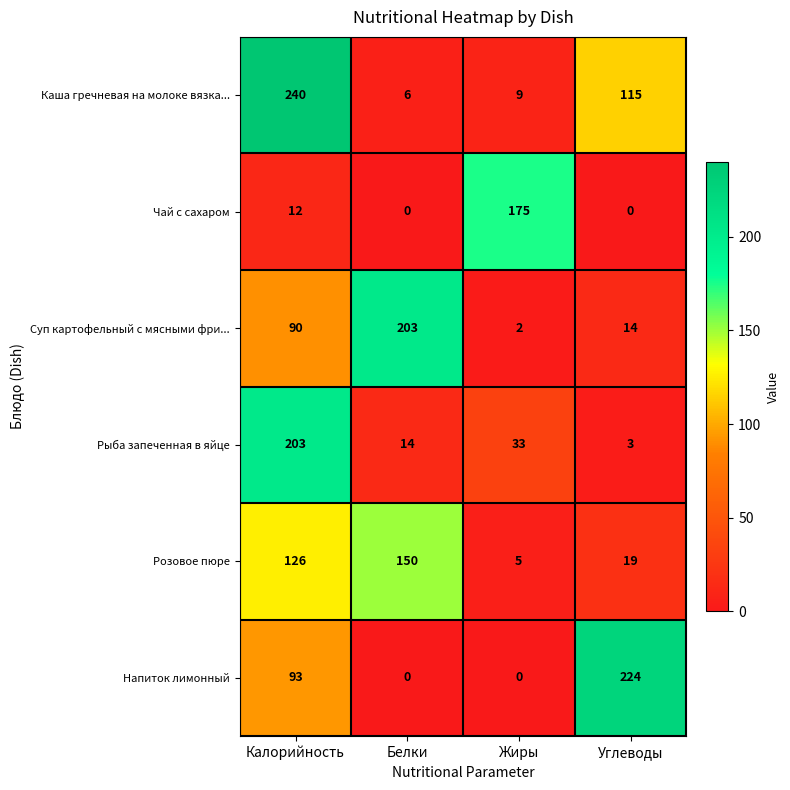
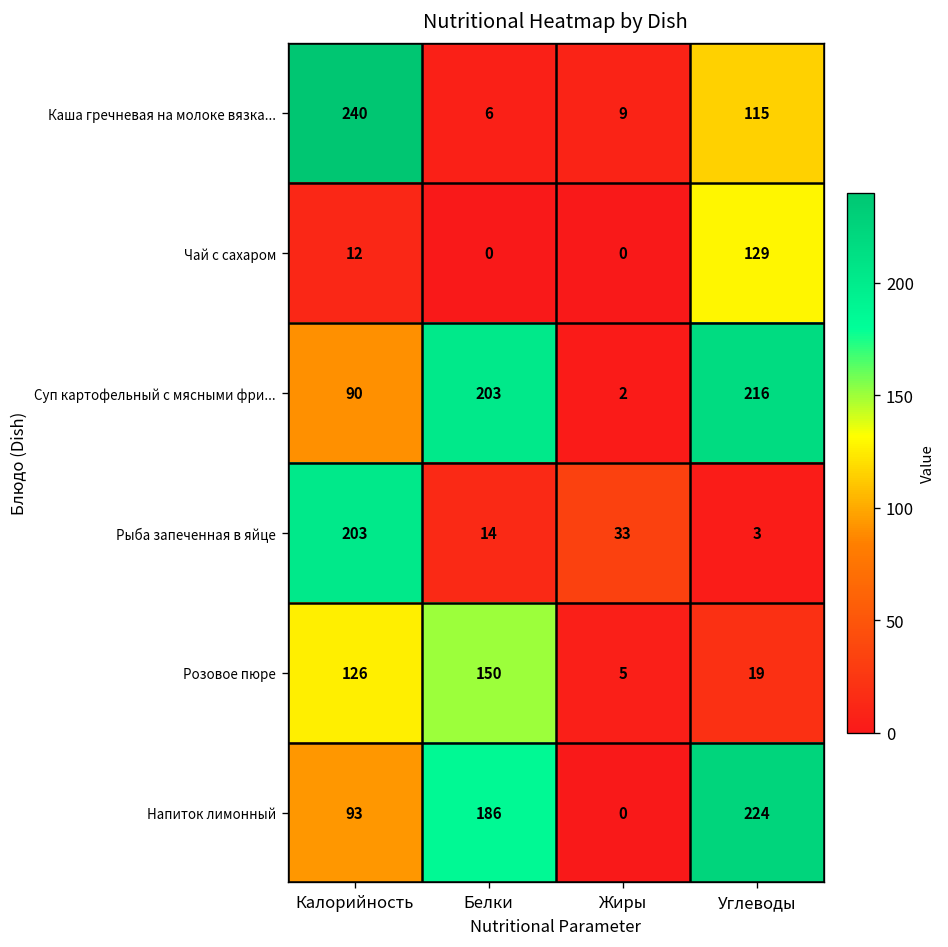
  {
    "Каша гречневая на молоке вязка...": {
      "Калорийность": 240,
      "Белки": 6,
      "Жиры": 9,
      "Углеводы": 115
    },
    "Чай с сахаром": {
      "Калорийность": 12,
      "Белки": 0,
-     "Жиры": 175,
-     "Углеводы": 0
+     "Жиры": 0,
+     "Углеводы": 129
    },
    "Суп картофельный с мясными фри...": {
      "Калорийность": 90,
      "Белки": 203,
      "Жиры": 2,
-     "Углеводы": 14
+     "Углеводы": 216
    },
    "Рыба запеченная в яйце": {
      "Калорийность": 203,
      "Белки": 14,
      "Жиры": 33,
      "Углеводы": 3
    },
    "Розовое пюре": {
      "Калорийность": 126,
      "Белки": 150,
      "Жиры": 5,
      "Углеводы": 19
    },
    "Напиток лимонный": {
      "Калорийность": 93,
-     "Белки": 0,
+     "Белки": 186,
      "Жиры": 0,
      "Углеводы": 224
    }
  }
